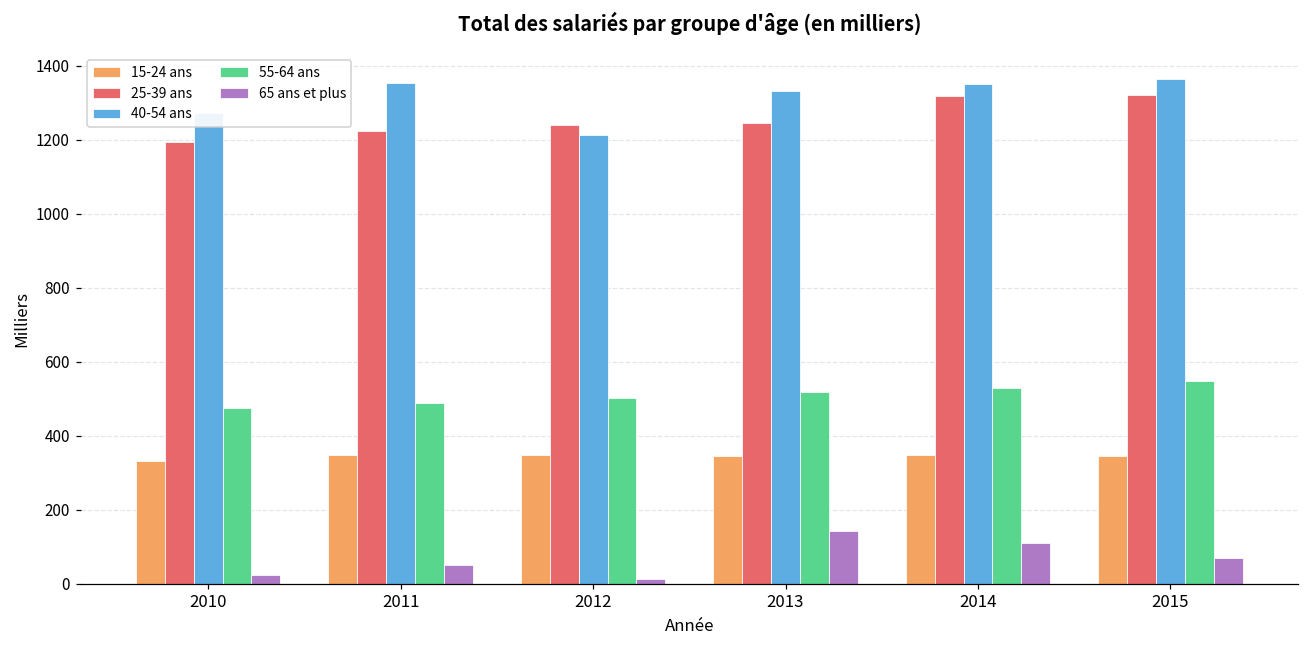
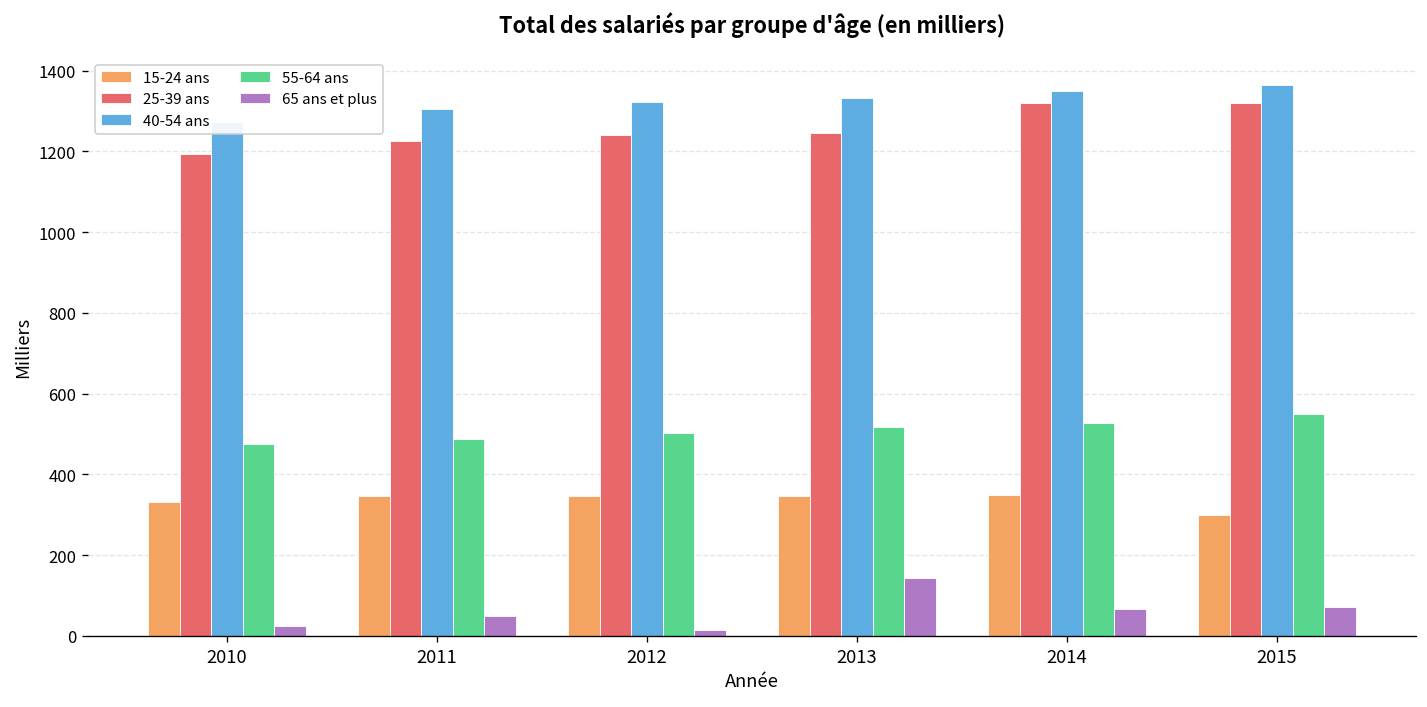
  {
    "15-24 ans": {
      "2010": 330,
      "2011": 350,
      "2012": 350,
      "2013": 350,
      "2014": 350,
-     "2015": 350
+     "2015": 300
    },
    "25-39 ans": {
      "2010": 1190,
      "2011": 1220,
      "2012": 1240,
      "2013": 1250,
      "2014": 1320,
      "2015": 1320
    },
    "40-54 ans": {
-     "2011": 1350,
-     "2012": 1210,
+     "2011": 1300,
+     "2012": 1320,
      "2013": 1330,
      "2014": 1350,
      "2015": 1370
    },
    "55-64 ans": {
      "2010": 480,
      "2011": 490,
      "2012": 500,
      "2013": 520,
      "2014": 530,
      "2015": 550
    },
    "65 ans et plus": {
      "2010": 20,
      "2011": 50,
      "2012": 10,
      "2013": 140,
-     "2014": 110,
+     "2014": 70,
      "2015": 70
    }
  }
